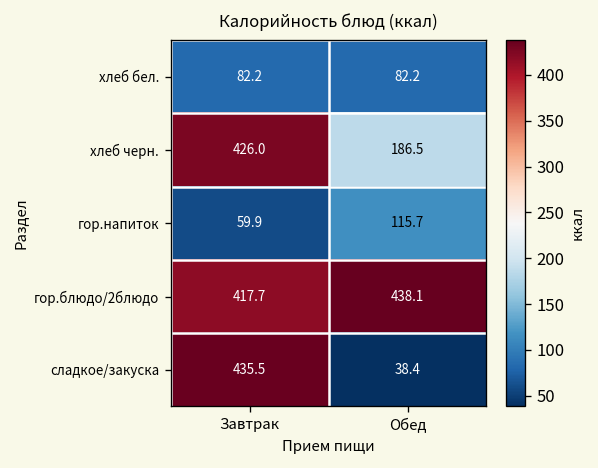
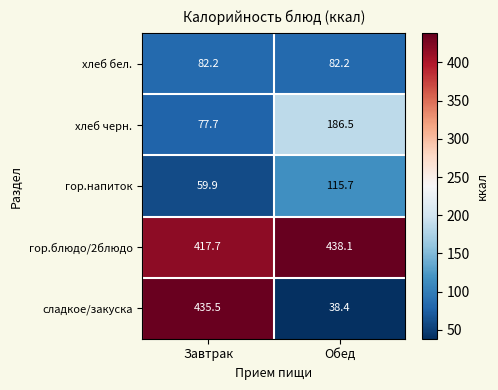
  {
    "хлеб бел.": {
      "Завтрак": 82.2,
      "Обед": 82.2
    },
    "хлеб черн.": {
-     "Завтрак": 426.0,
+     "Завтрак": 77.7,
      "Обед": 186.5
    },
    "гор.напиток": {
      "Завтрак": 59.9,
      "Обед": 115.7
    },
    "гор.блюдо/2блюдо": {
      "Завтрак": 417.7,
      "Обед": 438.1
    },
    "сладкое/закуска": {
      "Завтрак": 435.5,
      "Обед": 38.4
    }
  }
